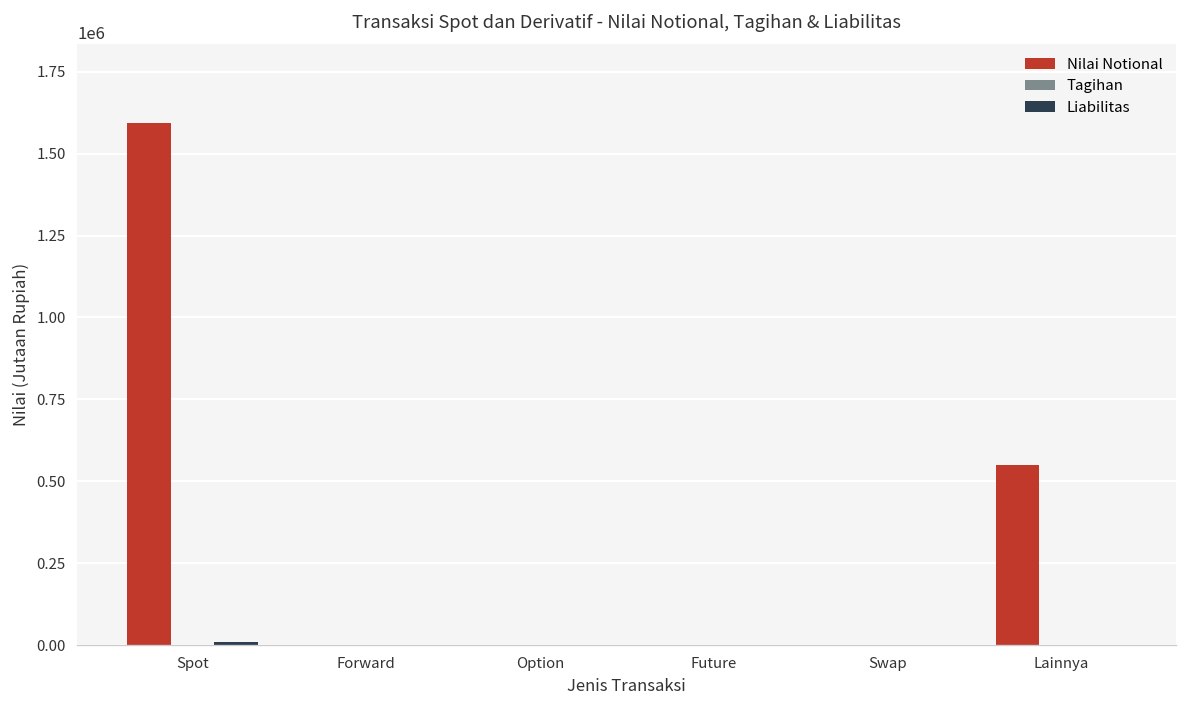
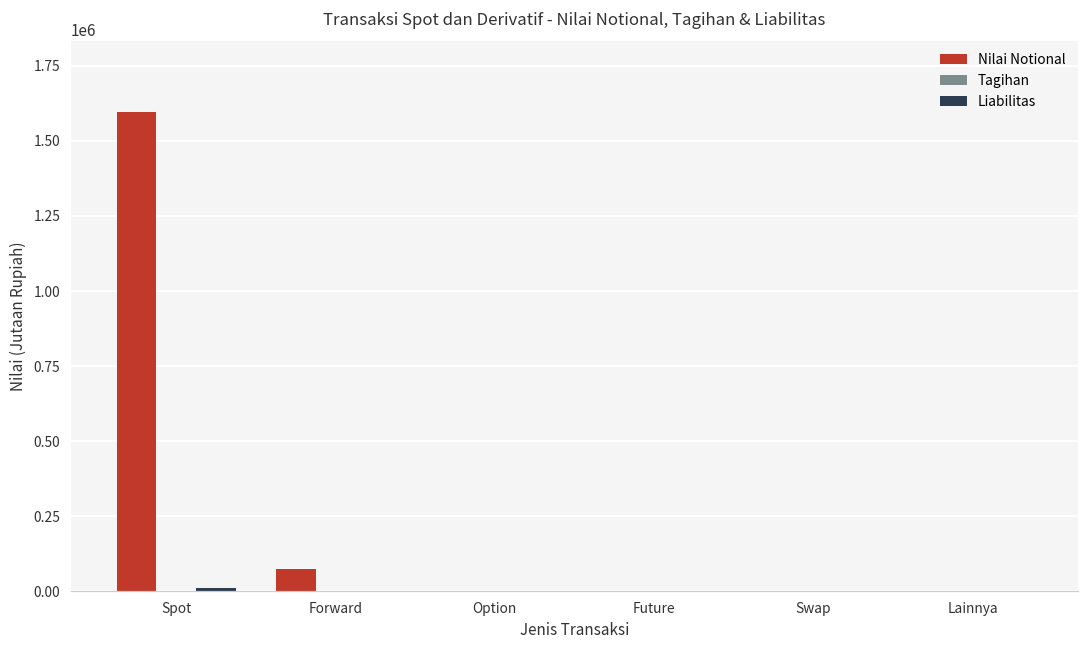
  {
    "Nilai Notional": {
      "Spot": 1590000,
-     "Forward": 0,
+     "Forward": 80000,
      "Option": 0,
      "Future": 0,
      "Swap": 0,
-     "Lainnya": 550000
+     "Lainnya": 0
    },
    "Tagihan": {
      "Forward": 0,
      "Option": 0,
      "Future": 0,
      "Swap": 0,
      "Lainnya": 0
    },
    "Liabilitas": {
      "Spot": 10000,
      "Forward": 0,
      "Option": 0,
      "Future": 0,
      "Swap": 0,
      "Lainnya": 0
    }
  }
